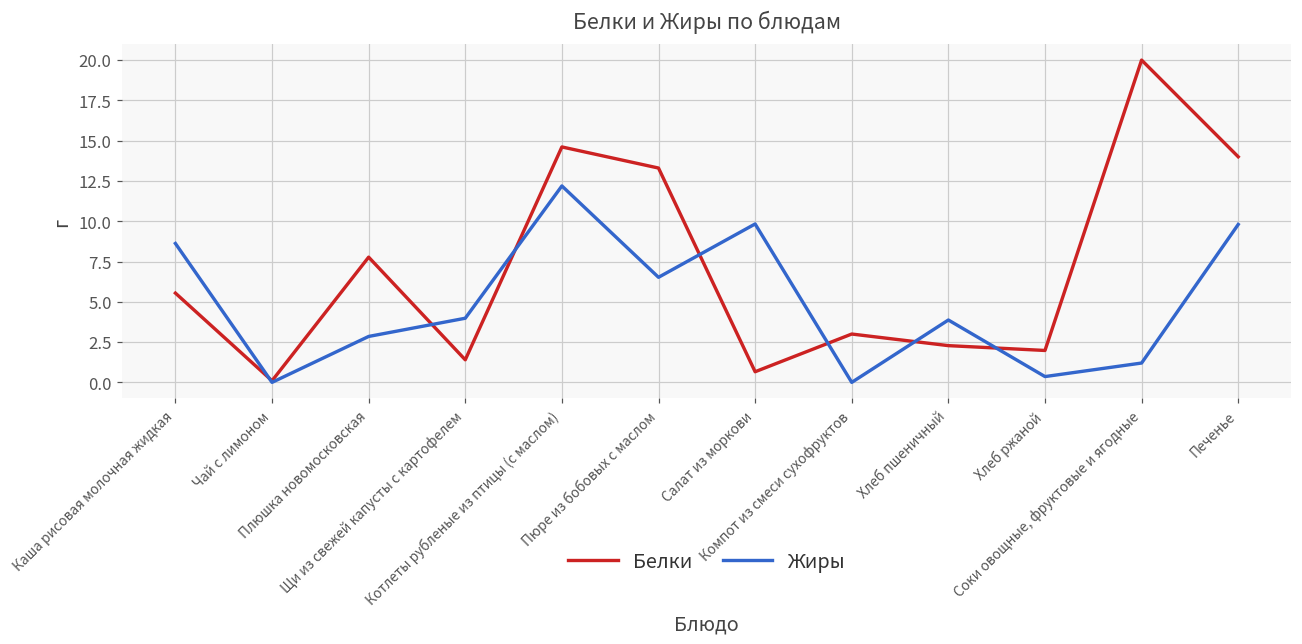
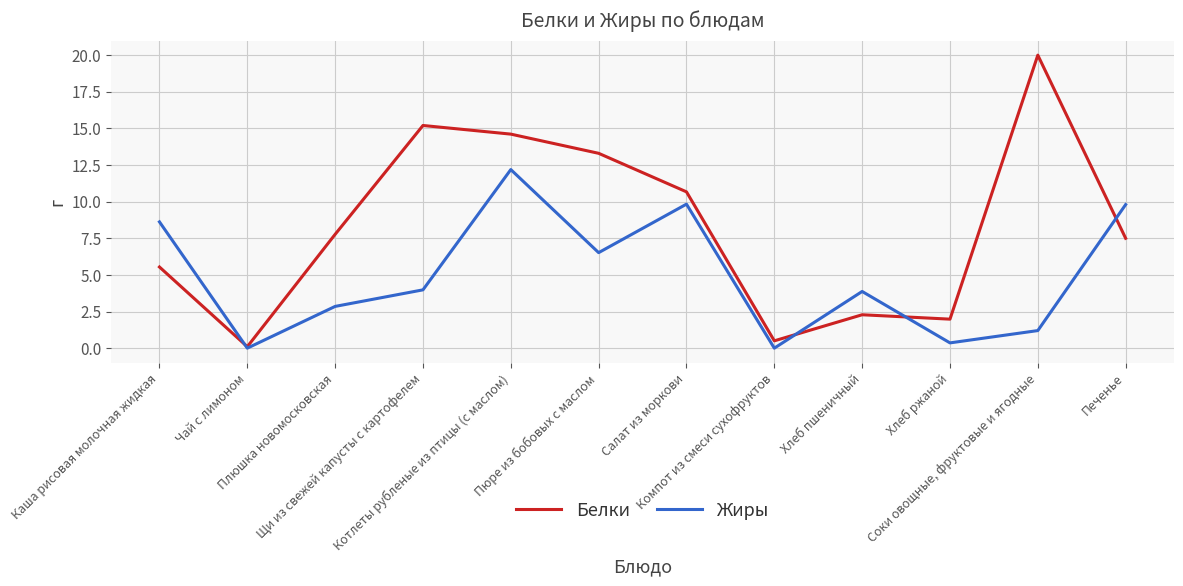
  {
    "Белки": {
      "Каша рисовая молочная жидкая": 5.5,
      "Плюшка новомосковская": 7.8,
-     "Щи из свежей капусты с картофелем": 1.4,
+     "Щи из свежей капусты с картофелем": 15.2,
      "Котлеты рубленые из птицы (с маслом)": 14.6,
      "Пюре из бобовых с маслом": 13.3,
-     "Салат из моркови": 0.7,
-     "Компот из смеси сухофруктов": 3.0,
+     "Салат из моркови": 10.7,
+     "Компот из смеси сухофруктов": 0.5,
      "Хлеб пшеничный": 2.3,
      "Хлеб ржаной": 2.0,
      "Соки овощные, фруктовые и ягодные": 20.0,
-     "Печенье": 14.0
+     "Печенье": 7.5
    },
    "Жиры": {
      "Каша рисовая молочная жидкая": 8.6,
      "Плюшка новомосковская": 2.9,
      "Щи из свежей капусты с картофелем": 4.0,
      "Котлеты рубленые из птицы (с маслом)": 12.2,
      "Пюре из бобовых с маслом": 6.5,
      "Салат из моркови": 9.8,
      "Компот из смеси сухофруктов": 0.0,
      "Хлеб пшеничный": 3.9,
      "Хлеб ржаной": 0.4,
      "Соки овощные, фруктовые и ягодные": 1.2,
      "Печенье": 9.8
    }
  }
